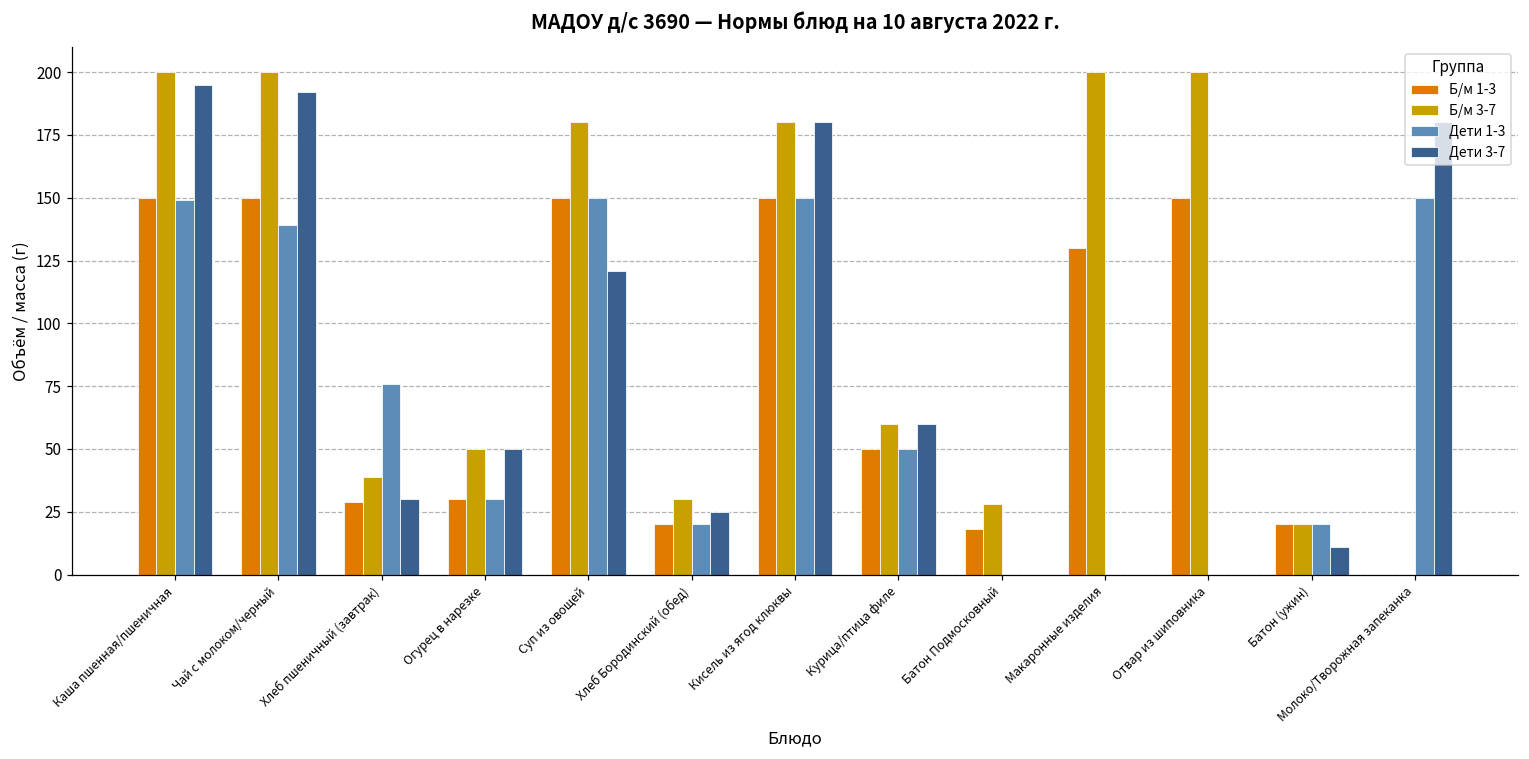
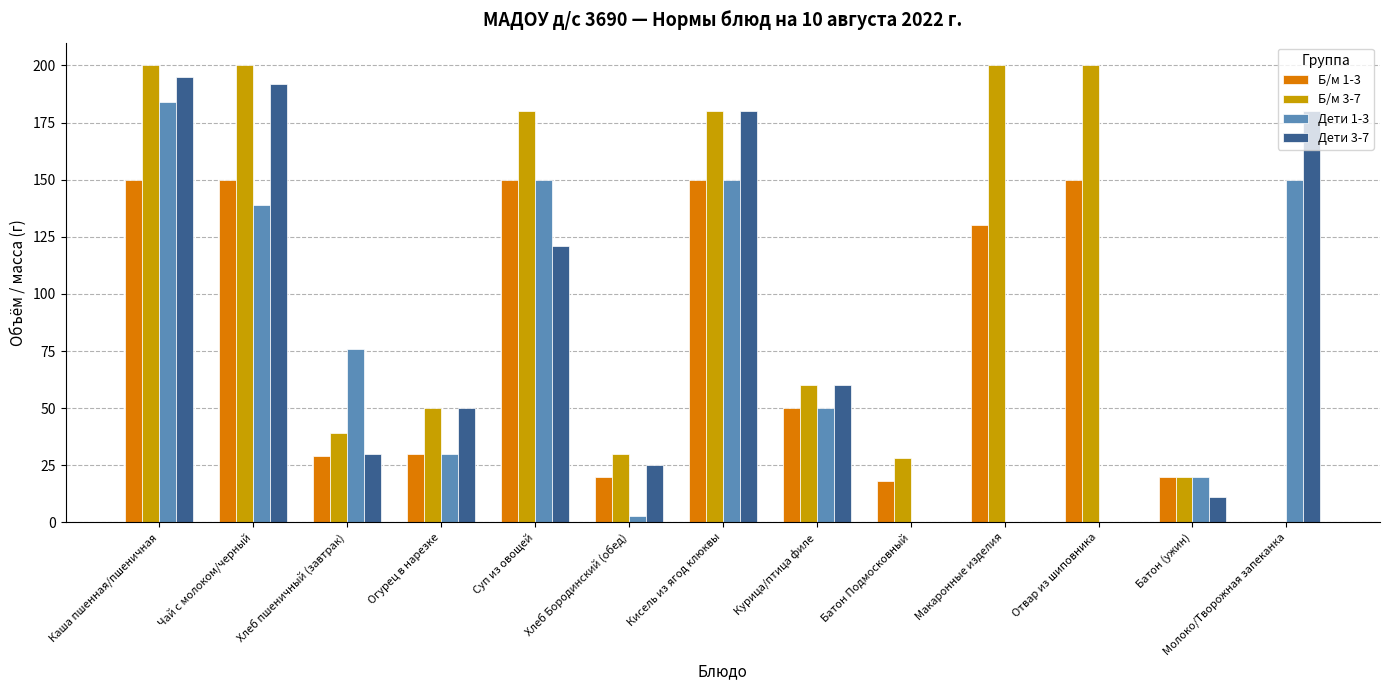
  {
    "Дети 1-3": {
-     "Каша пшенная/пшеничная": 149,
+     "Каша пшенная/пшеничная": 184,
      "Чай с молоком/черный": 139,
      "Хлеб пшеничный (завтрак)": 76,
      "Огурец в нарезке": 30,
      "Суп из овощей": 150,
-     "Хлеб Бородинский (обед)": 20,
+     "Хлеб Бородинский (обед)": 3,
      "Кисель из ягод клюквы": 150,
      "Курица/птица филе": 50,
      "Батон Подмосковный": 0,
      "Макаронные изделия": 0,
      "Отвар из шиповника": 0,
      "Батон (ужин)": 20,
      "Молоко/Творожная запеканка": 150
    },
    "Дети 3-7": {
      "Каша пшенная/пшеничная": 195,
      "Чай с молоком/черный": 192,
      "Хлеб пшеничный (завтрак)": 30,
      "Огурец в нарезке": 50,
      "Суп из овощей": 121,
      "Хлеб Бородинский (обед)": 25,
      "Кисель из ягод клюквы": 180,
      "Курица/птица филе": 60,
      "Батон Подмосковный": 0,
      "Макаронные изделия": 0,
      "Отвар из шиповника": 0,
      "Батон (ужин)": 11
    }
  }
